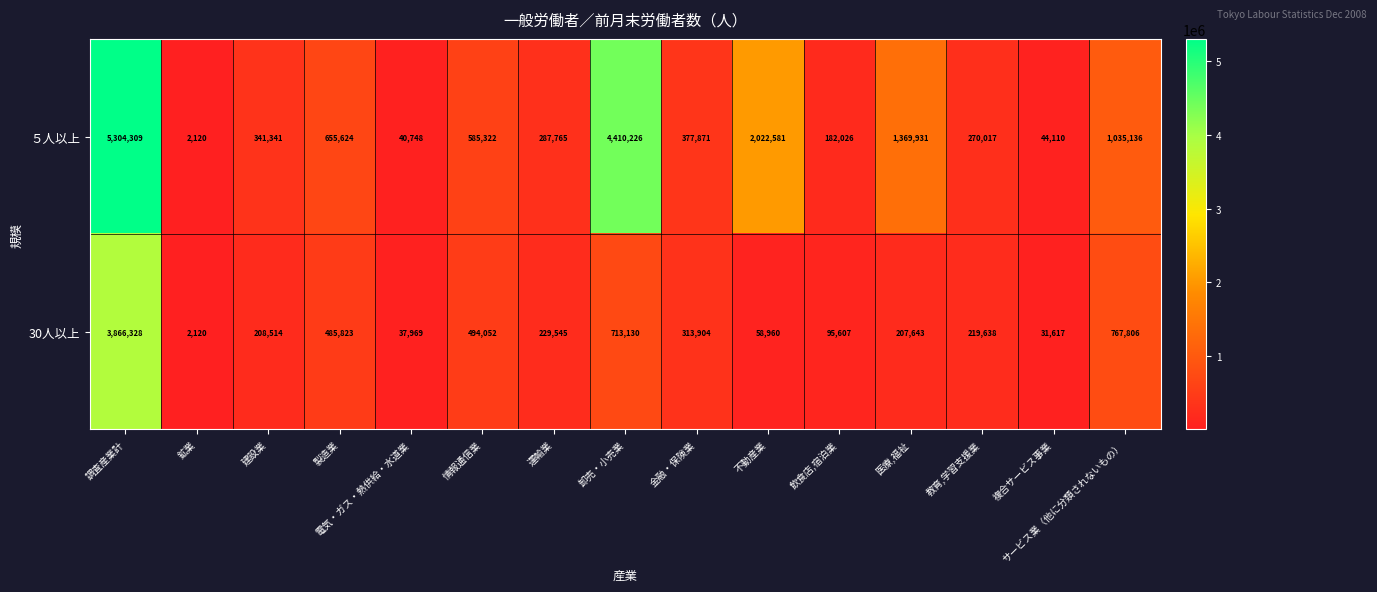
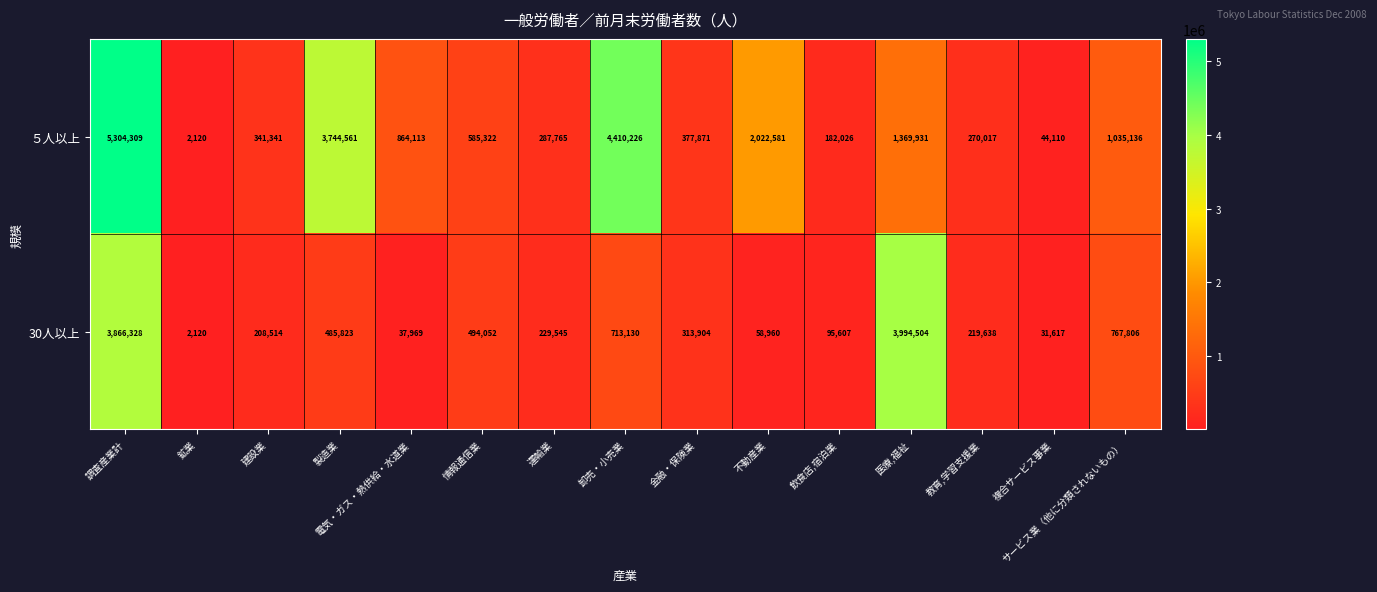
  {
    "５人以上": {
      "調査産業計": "5,304,309",
      "鉱業": "2,120",
      "建設業": "341,341",
-     "製造業": "655,624",
-     "電気・ガス・熱供給・水道業": "40,748",
+     "製造業": "3,744,561",
+     "電気・ガス・熱供給・水道業": "864,113",
      "情報通信業": "585,322",
      "運輸業": "287,765",
      "卸売・小売業": "4,410,226",
      "金融・保険業": "377,871",
      "不動産業": "2,022,581",
      "飲食店,宿泊業": "182,026",
      "医療,福祉": "1,369,931",
      "教育,学習支援業": "270,017",
      "複合サービス事業": "44,110",
      "サービス業（他に分類されないもの）": "1,035,136"
    },
    "30人以上": {
      "調査産業計": "3,866,328",
      "鉱業": "2,120",
      "建設業": "208,514",
      "製造業": "485,823",
      "電気・ガス・熱供給・水道業": "37,969",
      "情報通信業": "494,052",
      "運輸業": "229,545",
      "卸売・小売業": "713,130",
      "金融・保険業": "313,904",
      "不動産業": "58,960",
      "飲食店,宿泊業": "95,607",
-     "医療,福祉": "207,643",
+     "医療,福祉": "3,994,504",
      "教育,学習支援業": "219,638",
      "複合サービス事業": "31,617",
      "サービス業（他に分類されないもの）": "767,806"
    }
  }
